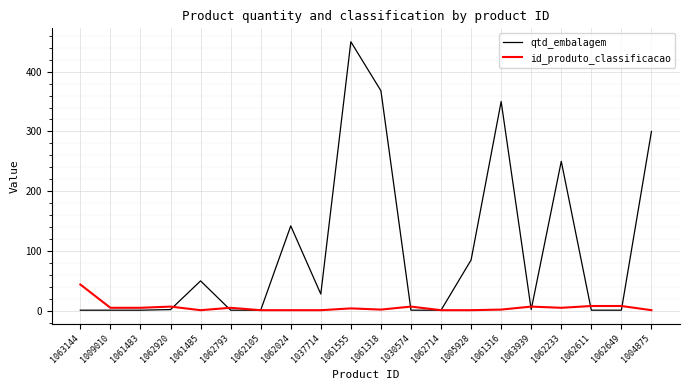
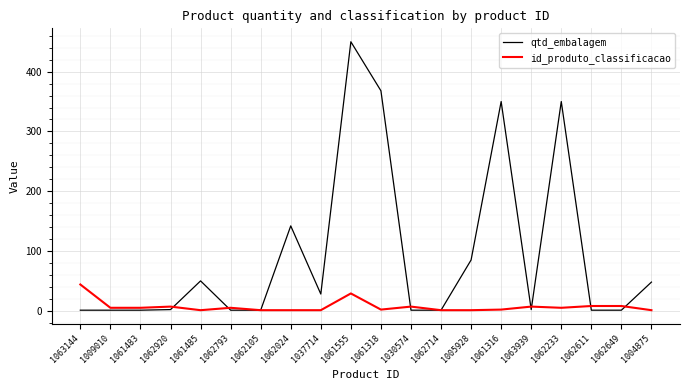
  {
    "qtd_embalagem": {
      "1063144": 0,
      "1062920": 0,
      "1061485": 50,
      "1062024": 140,
      "1037714": 30,
      "1061555": 450,
      "1061318": 370,
      "1030574": 0,
      "1005928": 90,
      "1061316": 350,
      "1063939": 0,
-     "1062233": 250,
+     "1062233": 350,
      "1062611": 0,
      "1062649": 0,
-     "1004875": 300
+     "1004875": 50
    },
    "id_produto_classificacao": {
      "1063144": 40,
      "1062920": 10,
      "1061485": 0,
      "1062024": 0,
      "1037714": 0,
-     "1061555": 0,
+     "1061555": 30,
      "1061318": 0,
      "1030574": 10,
      "1005928": 0,
      "1061316": 0,
      "1063939": 10,
      "1062233": 10,
      "1062611": 10,
      "1062649": 10,
      "1004875": 0
    }
  }
